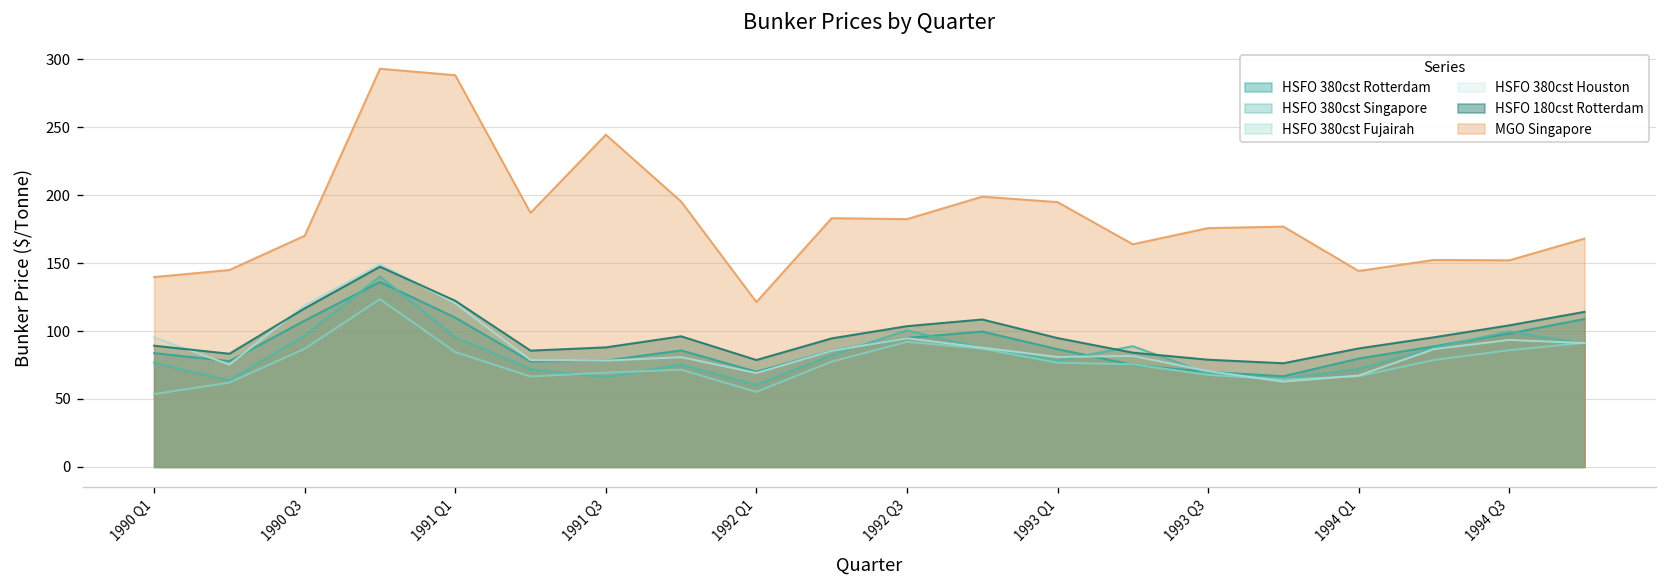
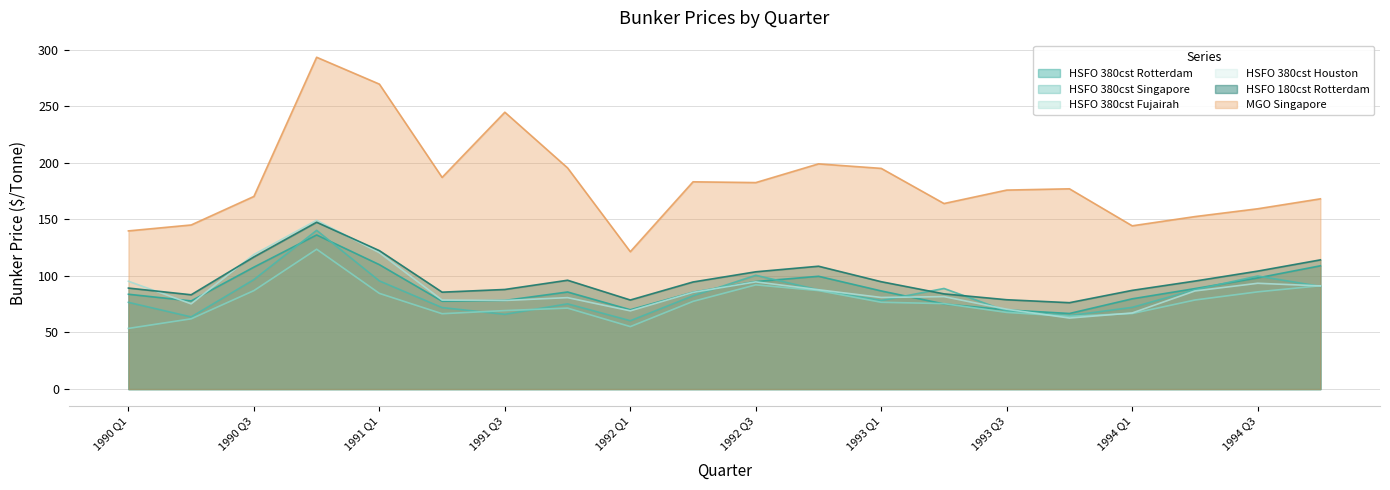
  {
    "MGO Singapore": {
      "1990 Q1": 140,
      "1990 Q3": 170,
-     "1991 Q1": 288,
+     "1991 Q1": 269,
      "1991 Q3": 245,
      "1992 Q1": 121,
      "1992 Q3": 182,
      "1993 Q1": 195,
      "1993 Q3": 176,
      "1994 Q1": 144,
-     "1994 Q3": 152
+     "1994 Q3": 159
    }
  }
